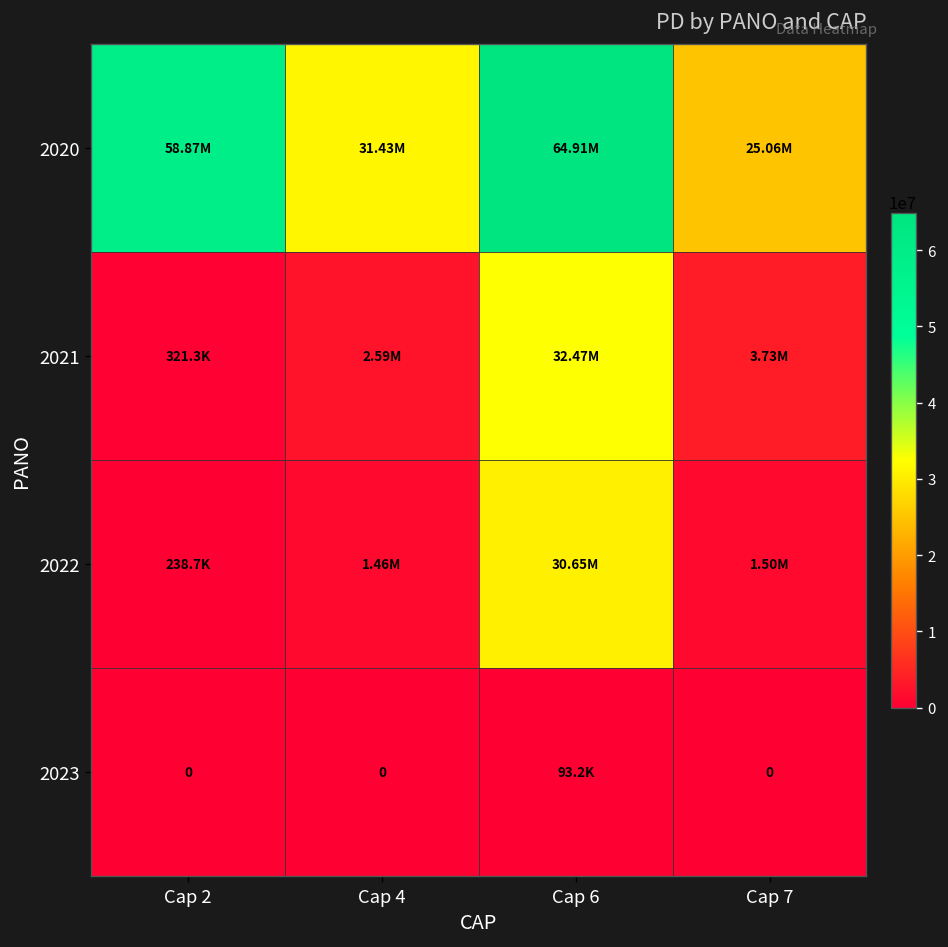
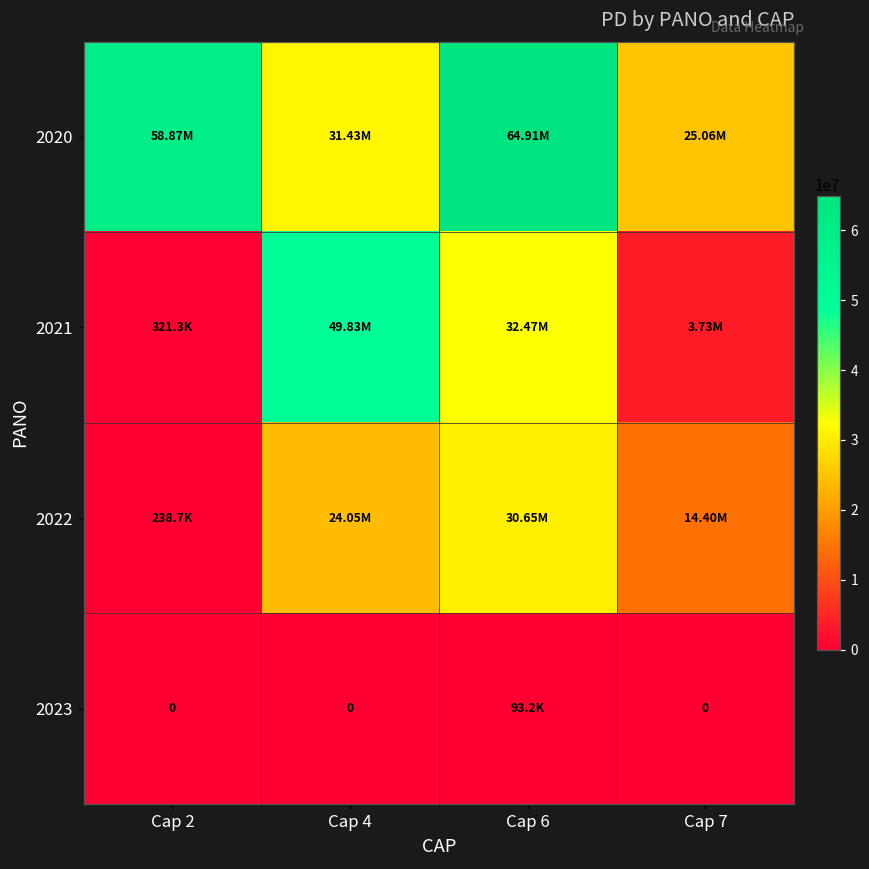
  {
    "2020": {
      "Cap 2": "58.87M",
      "Cap 4": "31.43M",
      "Cap 6": "64.91M",
      "Cap 7": "25.06M"
    },
    "2021": {
      "Cap 2": "321.3K",
-     "Cap 4": "2.59M",
+     "Cap 4": "49.83M",
      "Cap 6": "32.47M",
      "Cap 7": "3.73M"
    },
    "2022": {
      "Cap 2": "238.7K",
-     "Cap 4": "1.46M",
+     "Cap 4": "24.05M",
      "Cap 6": "30.65M",
-     "Cap 7": "1.50M"
+     "Cap 7": "14.40M"
    },
    "2023": {
      "Cap 2": "0",
      "Cap 4": "0",
      "Cap 6": "93.2K",
      "Cap 7": "0"
    }
  }
